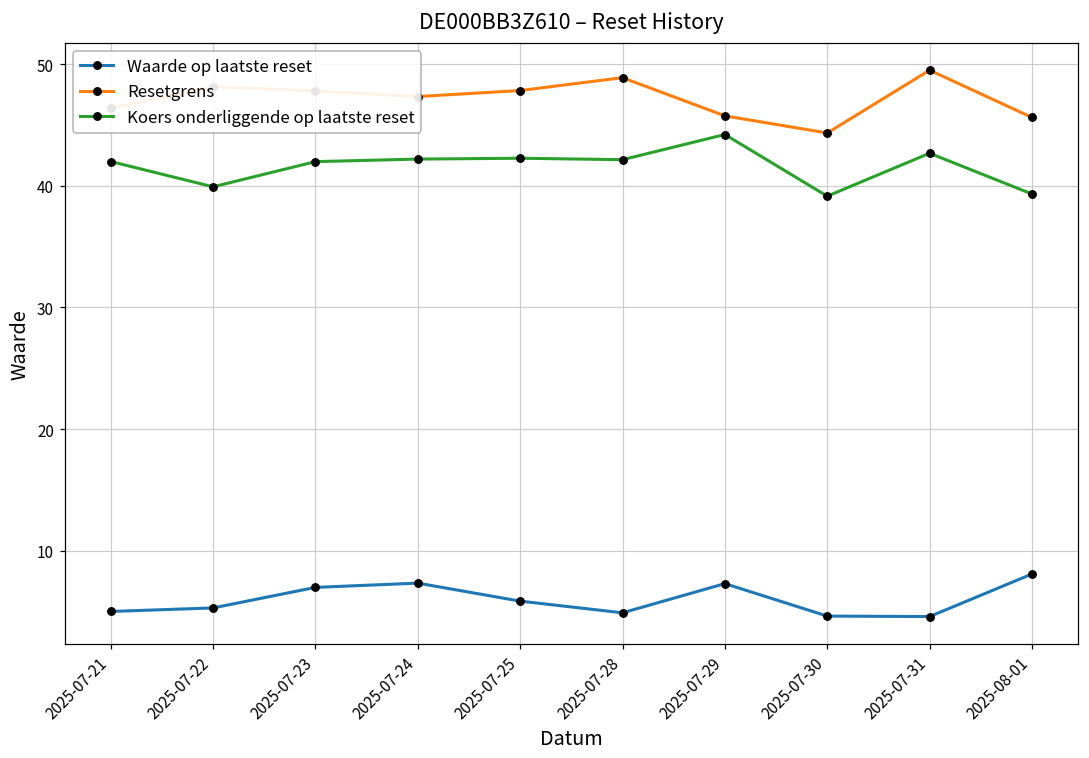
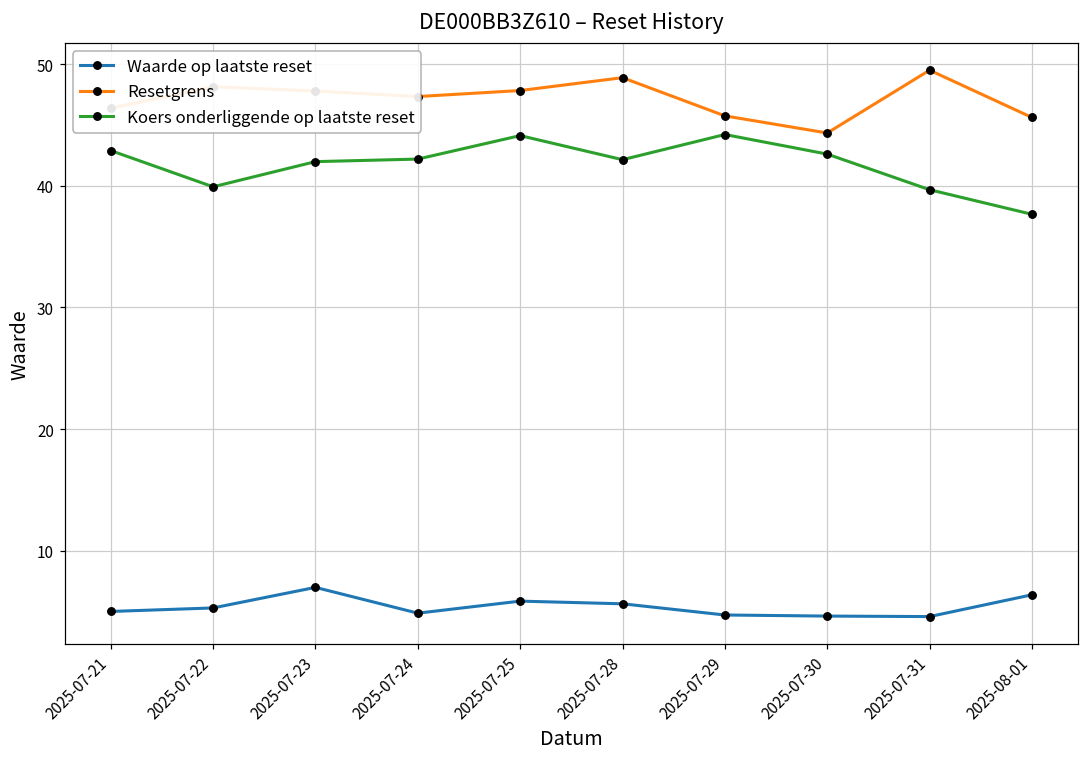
  {
    "Waarde op laatste reset": {
      "2025-07-21": 5.0,
      "2025-07-22": 5.3,
      "2025-07-23": 7.0,
-     "2025-07-24": 7.3,
+     "2025-07-24": 4.9,
      "2025-07-25": 5.9,
-     "2025-07-28": 4.9,
-     "2025-07-29": 7.3,
+     "2025-07-28": 5.6,
+     "2025-07-29": 4.7,
      "2025-07-30": 4.6,
      "2025-07-31": 4.6,
-     "2025-08-01": 8.1
+     "2025-08-01": 6.4
    },
    "Resetgrens": {
      "2025-07-25": 47.8,
      "2025-07-28": 48.9,
      "2025-07-29": 45.8,
      "2025-07-30": 44.3,
      "2025-07-31": 49.5,
      "2025-08-01": 45.6
    },
    "Koers onderliggende op laatste reset": {
-     "2025-07-21": 42.0,
+     "2025-07-21": 42.9,
      "2025-07-22": 39.9,
      "2025-07-23": 42.0,
      "2025-07-24": 42.2,
-     "2025-07-25": 42.3,
+     "2025-07-25": 44.1,
      "2025-07-28": 42.2,
      "2025-07-29": 44.2,
-     "2025-07-30": 39.2,
-     "2025-07-31": 42.7,
-     "2025-08-01": 39.3
+     "2025-07-30": 42.6,
+     "2025-07-31": 39.7,
+     "2025-08-01": 37.7
    }
  }
